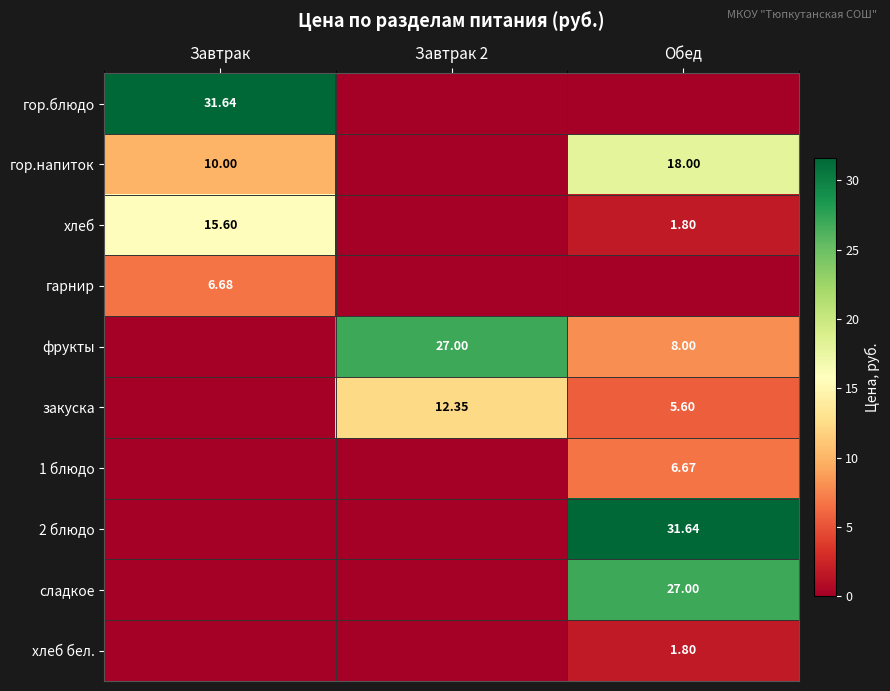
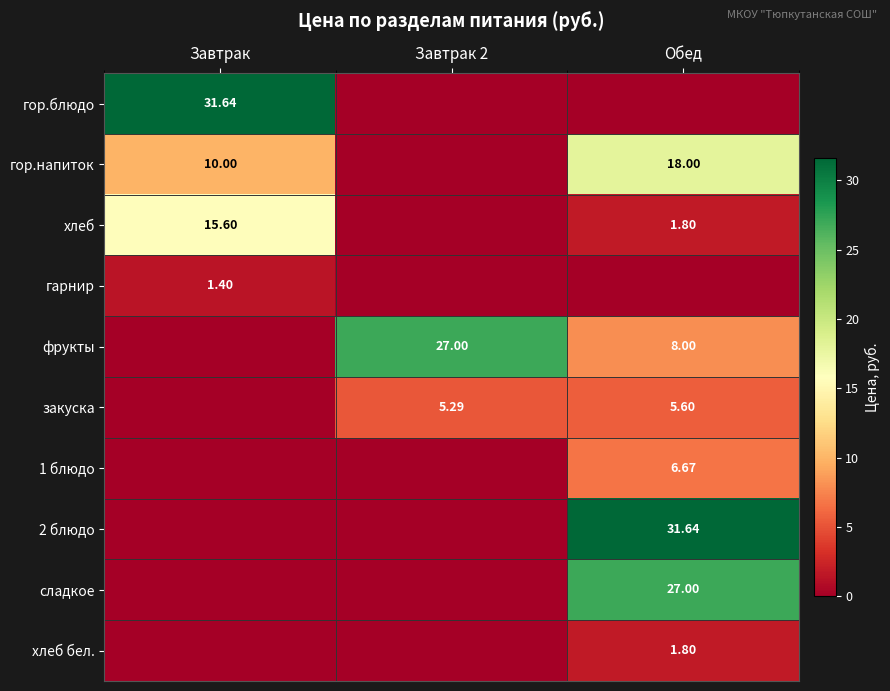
  {
    "гор.блюдо": {
      "Завтрак": 31.64
    },
    "гор.напиток": {
      "Завтрак": 10.00,
      "Обед": 18.00
    },
    "хлеб": {
      "Завтрак": 15.60,
      "Обед": 1.80
    },
    "гарнир": {
-     "Завтрак": 6.68
+     "Завтрак": 1.40
    },
    "фрукты": {
      "Завтрак 2": 27.00,
      "Обед": 8.00
    },
    "закуска": {
-     "Завтрак 2": 12.35,
+     "Завтрак 2": 5.29,
      "Обед": 5.60
    },
    "1 блюдо": {
      "Обед": 6.67
    },
    "2 блюдо": {
      "Обед": 31.64
    },
    "сладкое": {
      "Обед": 27.00
    },
    "хлеб бел.": {
      "Обед": 1.80
    }
  }
